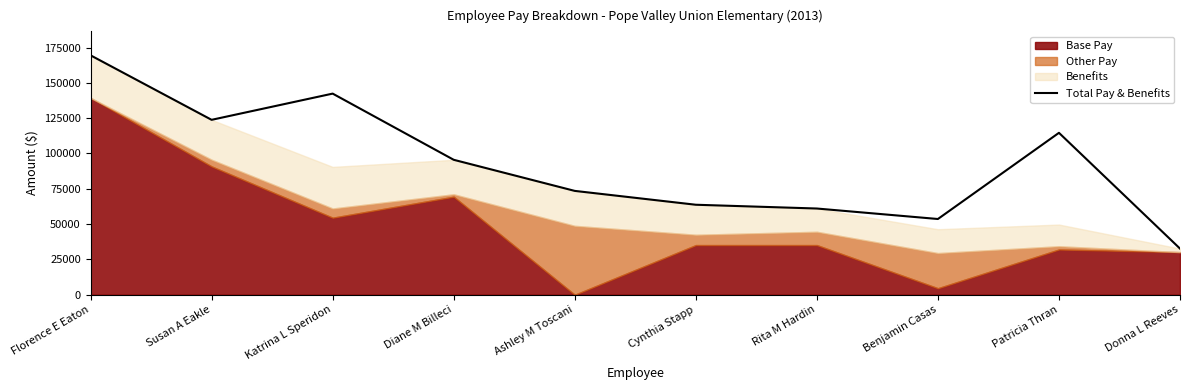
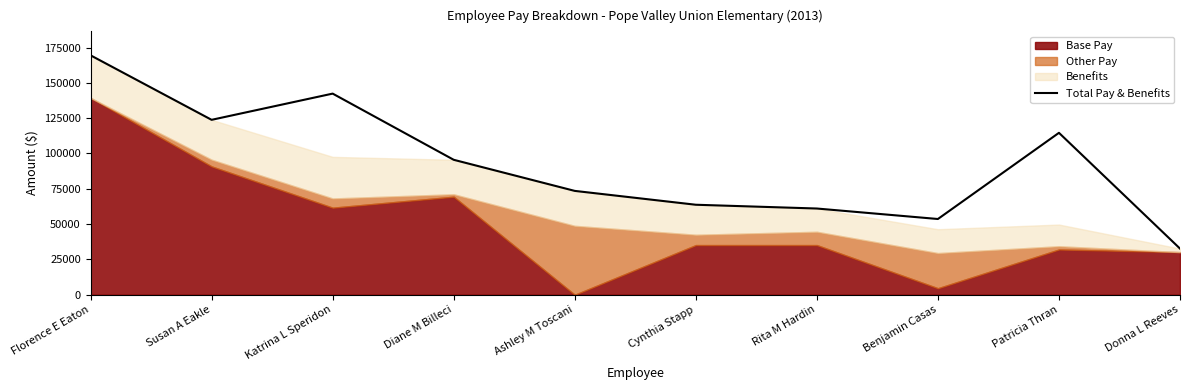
  {
    "Base Pay": {
      "Susan A Eakle": 91000,
-     "Katrina L Speridon": 55000,
+     "Katrina L Speridon": 62000,
      "Ashley M Toscani": 0,
      "Cynthia Stapp": 35000,
      "Rita M Hardin": 35000,
      "Benjamin Casas": 5000,
      "Patricia Thran": 32000
    },
    "Total Pay & Benefits": {
      "Katrina L Speridon": 142000,
      "Benjamin Casas": 54000,
      "Patricia Thran": 115000
    },
    "Other Pay": {
      "Susan A Eakle": 5000,
      "Katrina L Speridon": 7000,
      "Ashley M Toscani": 49000,
      "Cynthia Stapp": 7000,
      "Rita M Hardin": 9000,
      "Benjamin Casas": 25000,
      "Patricia Thran": 2000
    },
    "Benefits": {
      "Katrina L Speridon": 29000,
      "Benjamin Casas": 17000,
      "Patricia Thran": 15000
    }
  }
